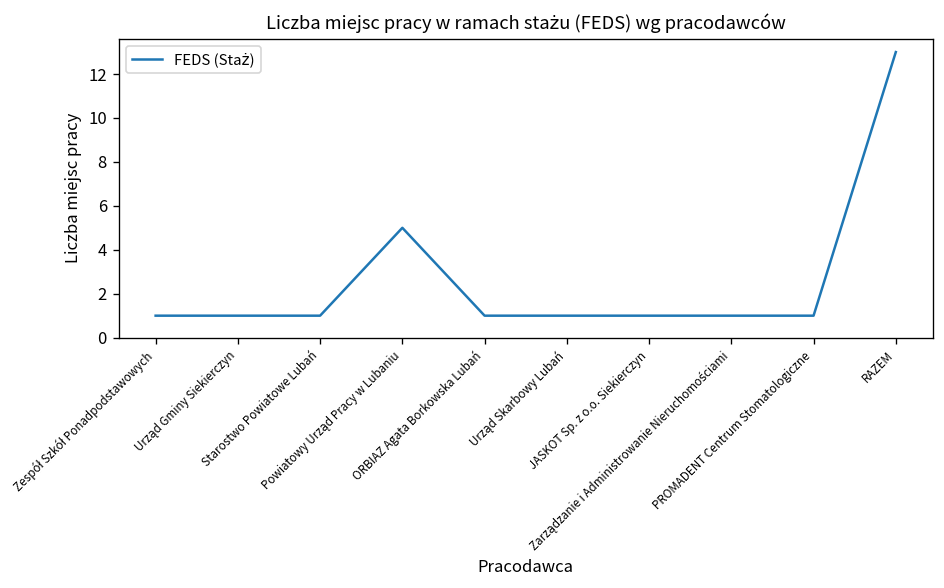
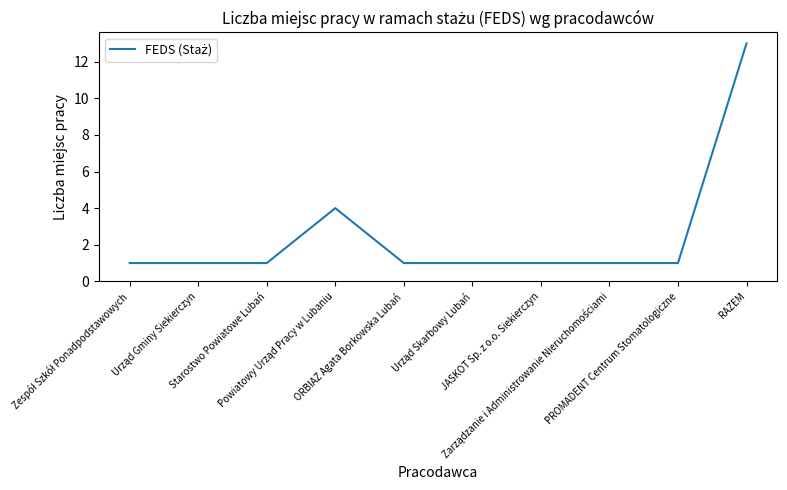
  {
    "Zespół Szkół Ponadpodstawowych": 1,
    "Urząd Gminy Siekierczyn": 1,
    "Starostwo Powiatowe Lubań": 1,
-   "Powiatowy Urząd Pracy w Lubaniu": 5,
+   "Powiatowy Urząd Pracy w Lubaniu": 4,
    "ORBIAZ Agata Borkowska Lubań": 1,
    "Urząd Skarbowy Lubań": 1,
    "JASKOT Sp. z o.o. Siekierczyn": 1,
    "Zarządzanie i Administrowanie Nieruchomościami": 1,
    "PROMADENT Centrum Stomatologiczne": 1,
    "RAZEM": 13
  }
